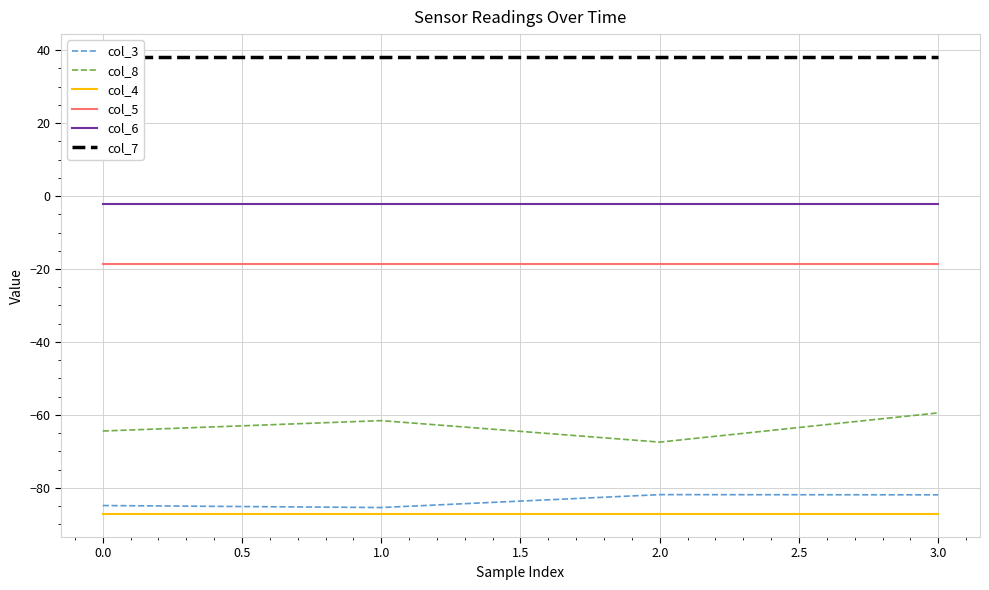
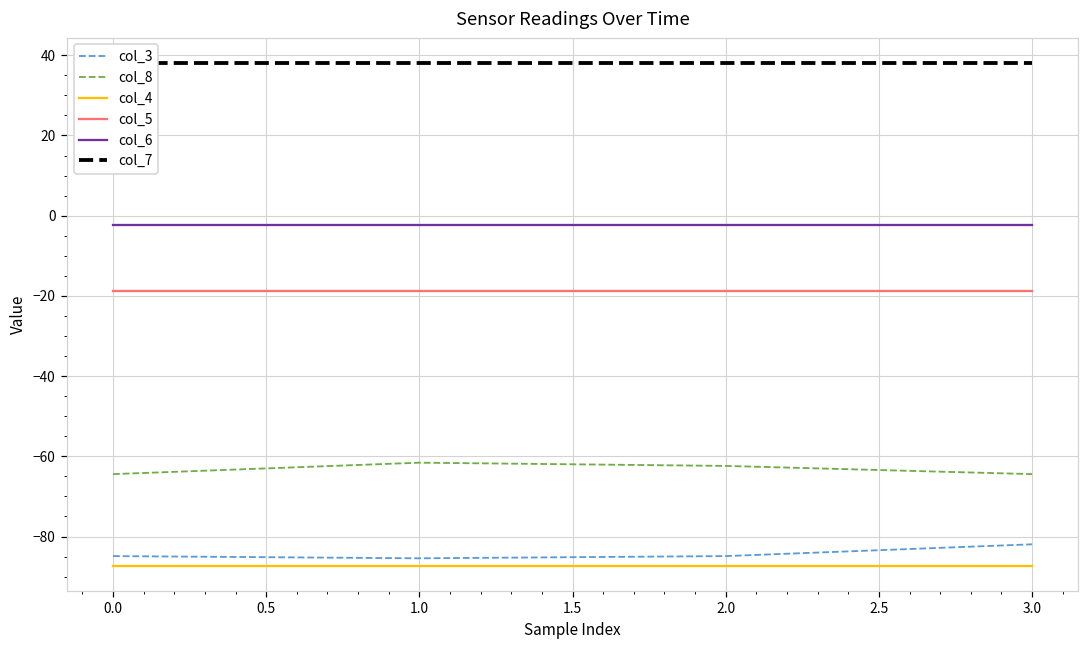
  {
    "col_3": {
      "0.0": -85,
      "1.0": -85,
-     "2.0": -82,
+     "2.0": -85,
      "3.0": -82
    },
    "col_8": {
      "0.0": -64,
      "1.0": -62,
-     "2.0": -67,
-     "3.0": -59
+     "2.0": -62,
+     "3.0": -64
    },
    "col_4": {
      "0.0": -87,
      "1.0": -87,
      "2.0": -87,
      "3.0": -87
    },
    "col_5": {
      "0.0": -19,
      "1.0": -19,
      "2.0": -19,
      "3.0": -19
    },
    "col_6": {
      "0.0": -2,
      "1.0": -2,
      "2.0": -2,
      "3.0": -2
    },
    "col_7": {
      "1.0": 38,
      "2.0": 38,
      "3.0": 38
    }
  }
